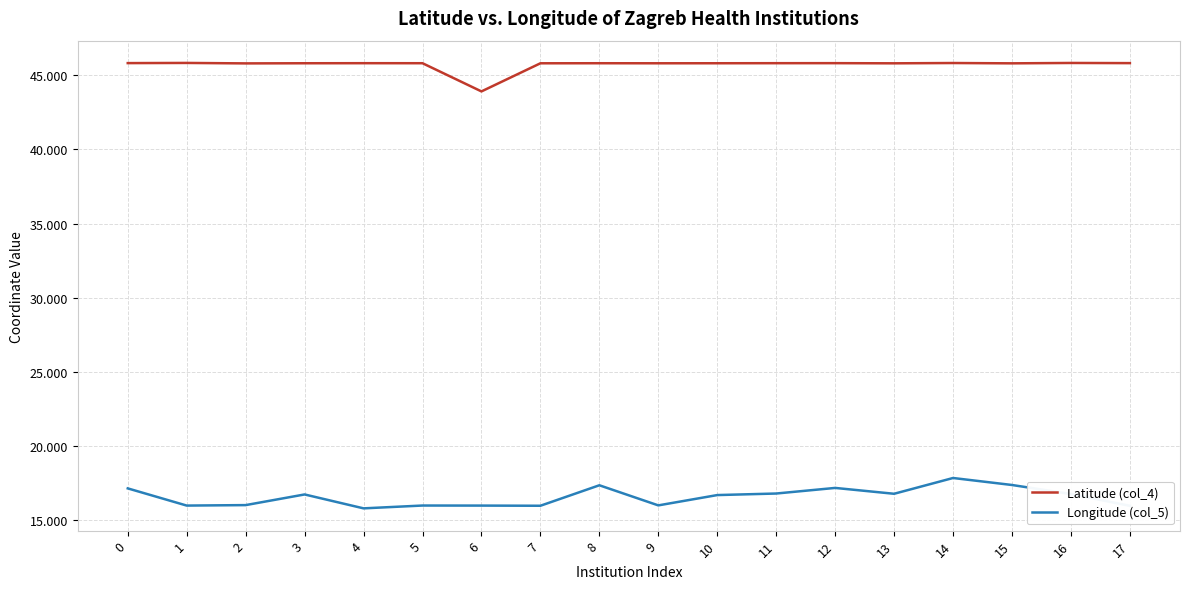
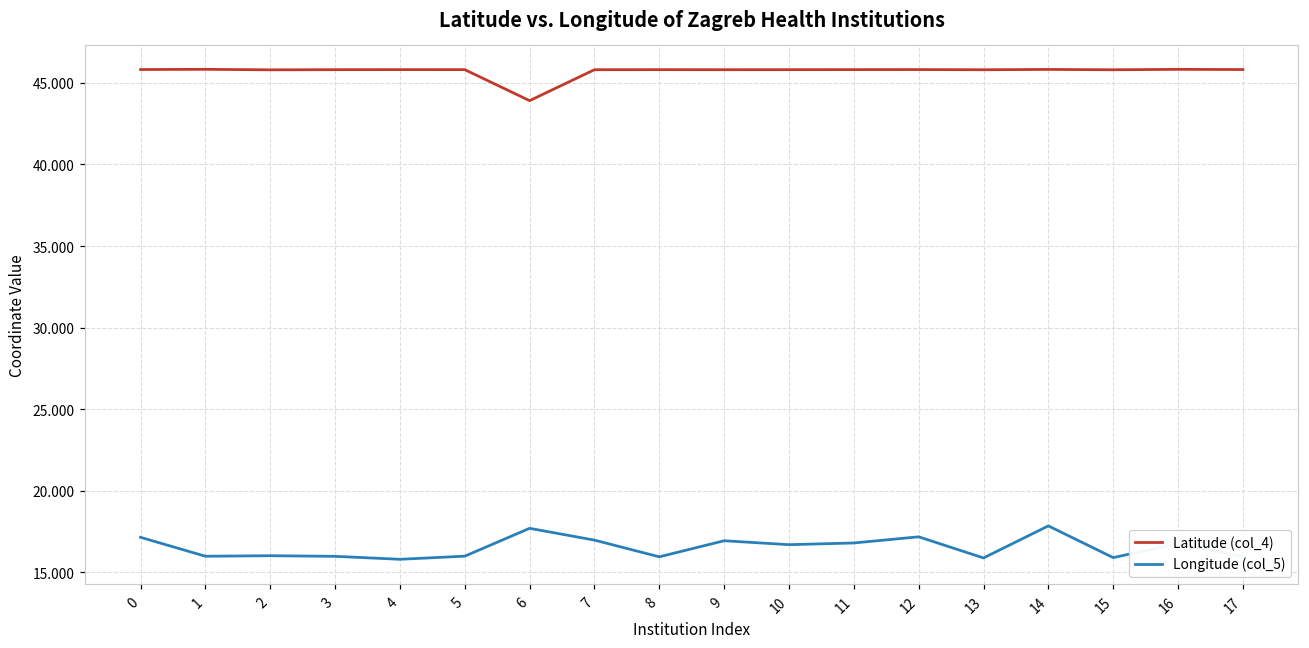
  {
    "Latitude (col_4)": {
      "0": 45.8,
      "1": 45.8,
      "2": 45.8,
      "3": 45.8,
      "4": 45.8,
      "5": 45.8,
      "6": 43.9,
      "7": 45.8,
      "8": 45.8,
      "9": 45.8,
      "10": 45.8,
      "11": 45.8,
      "12": 45.8,
      "13": 45.8,
      "14": 45.8,
      "15": 45.8,
      "16": 45.8,
      "17": 45.8
    },
    "Longitude (col_5)": {
      "0": 17.1,
      "1": 16.0,
      "2": 16.0,
-     "3": 16.7,
+     "3": 16.0,
      "4": 15.8,
      "5": 16.0,
-     "6": 16.0,
-     "7": 16.0,
-     "8": 17.4,
-     "9": 16.0,
+     "6": 17.7,
+     "7": 17.0,
+     "8": 15.9,
+     "9": 16.9,
      "10": 16.7,
      "11": 16.8,
      "12": 17.2,
-     "13": 16.8,
+     "13": 15.9,
      "14": 17.8,
-     "15": 17.4
+     "15": 15.9
    }
  }
